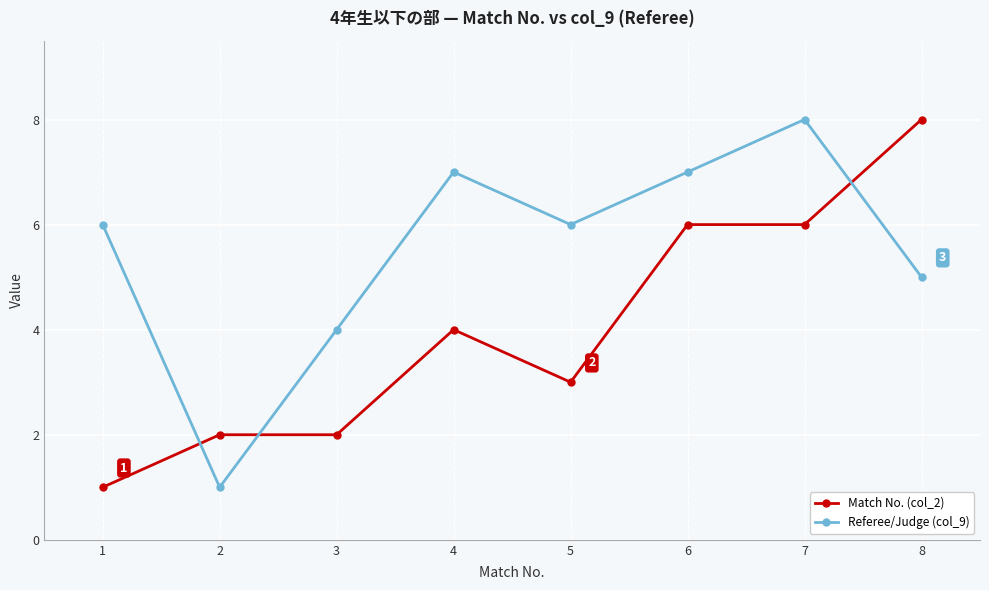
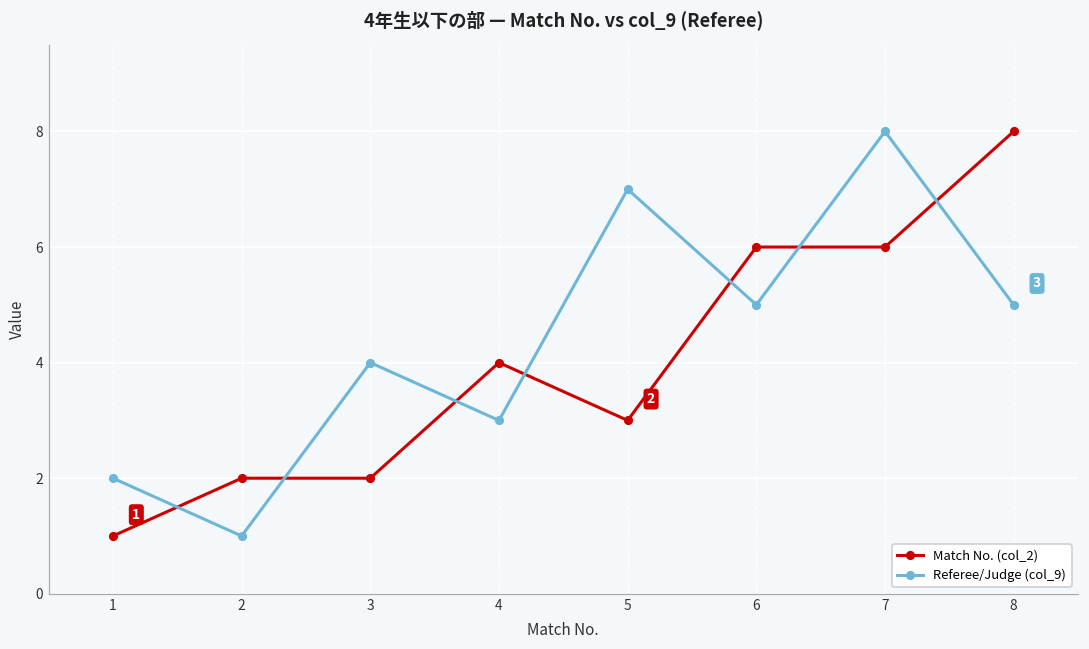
  {
    "Match No. (col_2)": {
      "2": 2,
      "3": 2,
      "4": 4,
      "6": 6,
      "7": 6,
      "8": 8
    },
    "Referee/Judge (col_9)": {
-     "1": 6,
+     "1": 2,
      "2": 1,
      "3": 4,
-     "4": 7,
-     "5": 6,
-     "6": 7,
+     "4": 3,
+     "5": 7,
+     "6": 5,
      "7": 8
    }
  }
